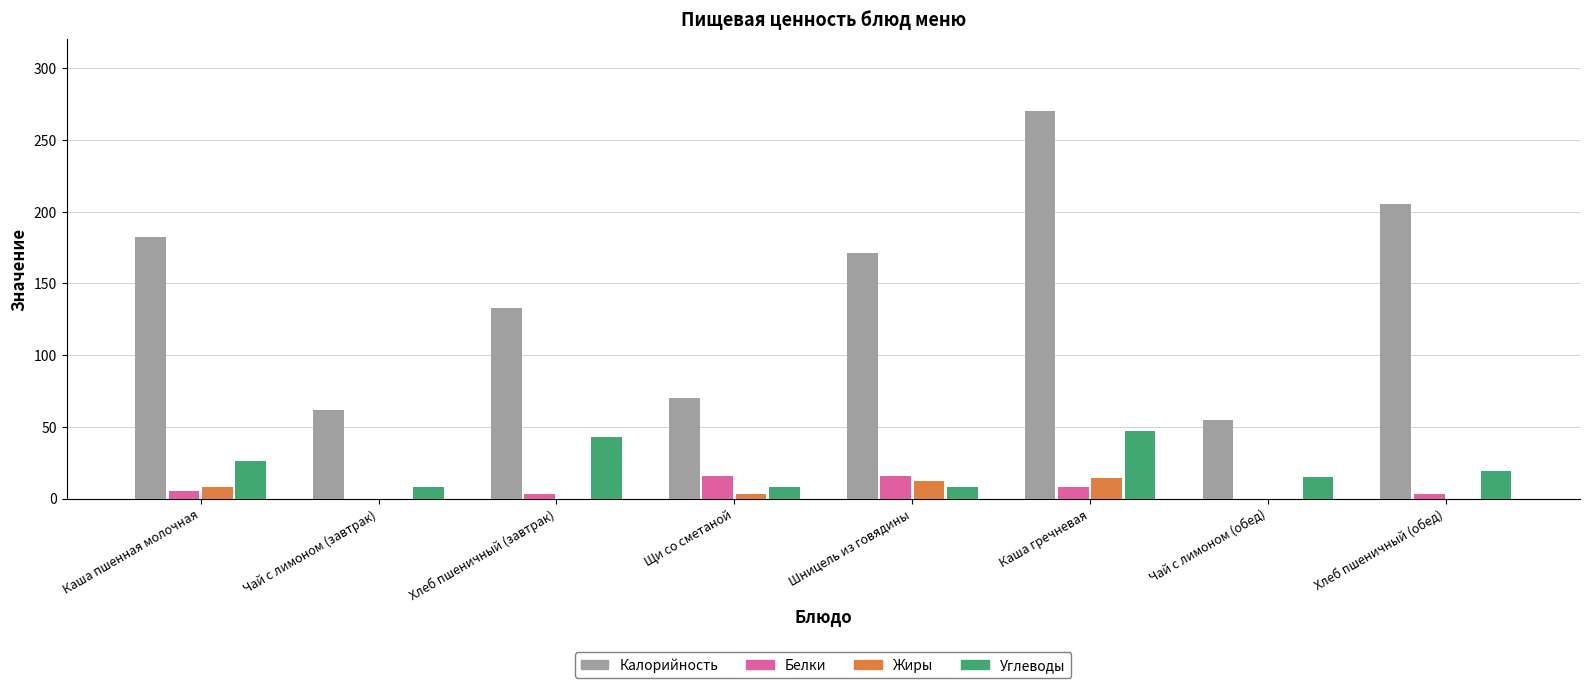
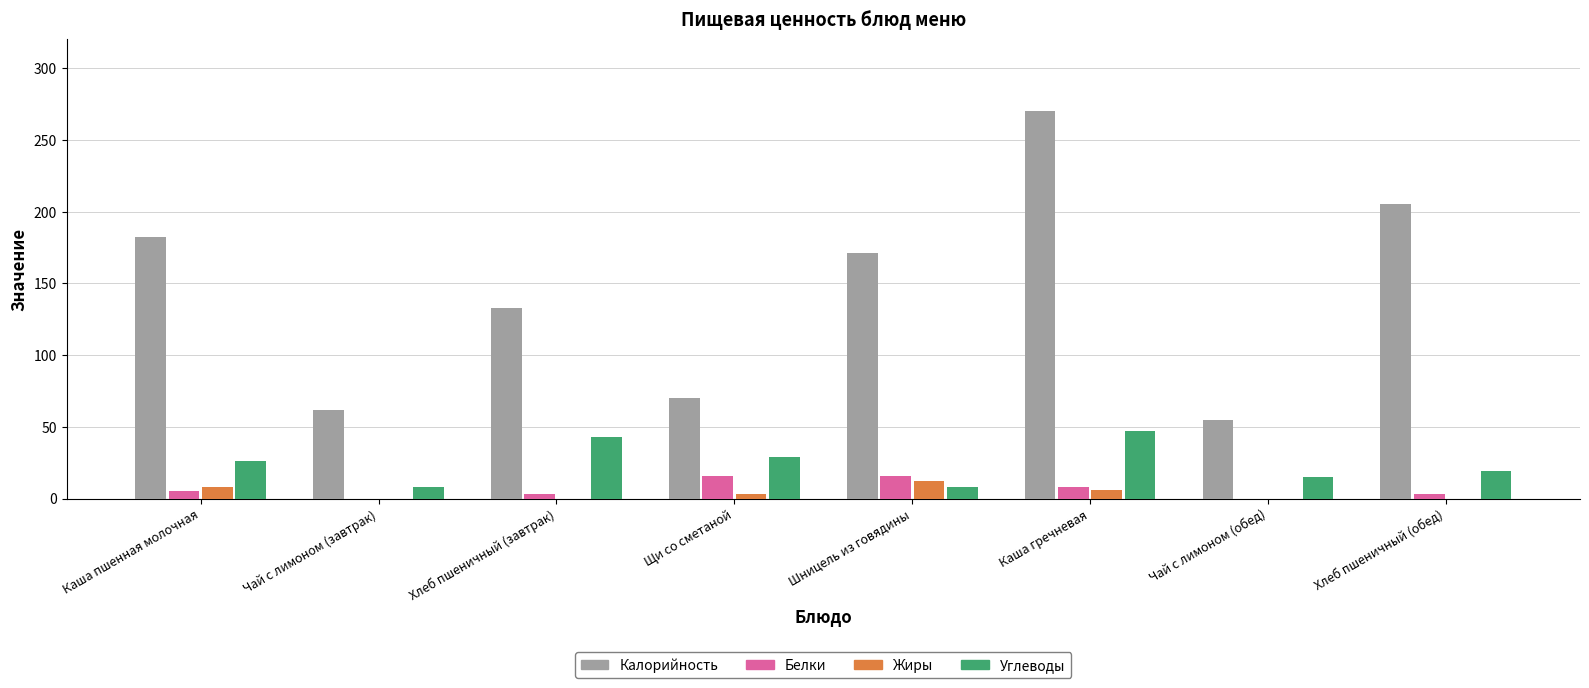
  {
    "Калорийность": {
      "Каша пшенная молочная": 182,
      "Чай с лимоном (завтрак)": 62,
      "Хлеб пшеничный (завтрак)": 133,
      "Щи со сметаной": 70,
      "Шницель из говядины": 171,
      "Каша гречневая": 270,
      "Чай с лимоном (обед)": 55,
      "Хлеб пшеничный (обед)": 205
    },
    "Белки": {
      "Каша пшенная молочная": 5,
      "Чай с лимоном (завтрак)": 0,
      "Хлеб пшеничный (завтрак)": 3,
      "Щи со сметаной": 16,
      "Шницель из говядины": 16,
      "Каша гречневая": 8,
      "Чай с лимоном (обед)": 0,
      "Хлеб пшеничный (обед)": 3
    },
    "Жиры": {
      "Каша пшенная молочная": 8,
      "Чай с лимоном (завтрак)": 0,
      "Хлеб пшеничный (завтрак)": 0,
      "Щи со сметаной": 3,
      "Шницель из говядины": 12,
-     "Каша гречневая": 14,
+     "Каша гречневая": 6,
      "Чай с лимоном (обед)": 0,
      "Хлеб пшеничный (обед)": 0
    },
    "Углеводы": {
      "Каша пшенная молочная": 26,
      "Чай с лимоном (завтрак)": 8,
      "Хлеб пшеничный (завтрак)": 43,
-     "Щи со сметаной": 8,
+     "Щи со сметаной": 29,
      "Шницель из говядины": 8,
      "Каша гречневая": 47,
      "Чай с лимоном (обед)": 15,
      "Хлеб пшеничный (обед)": 19
    }
  }
